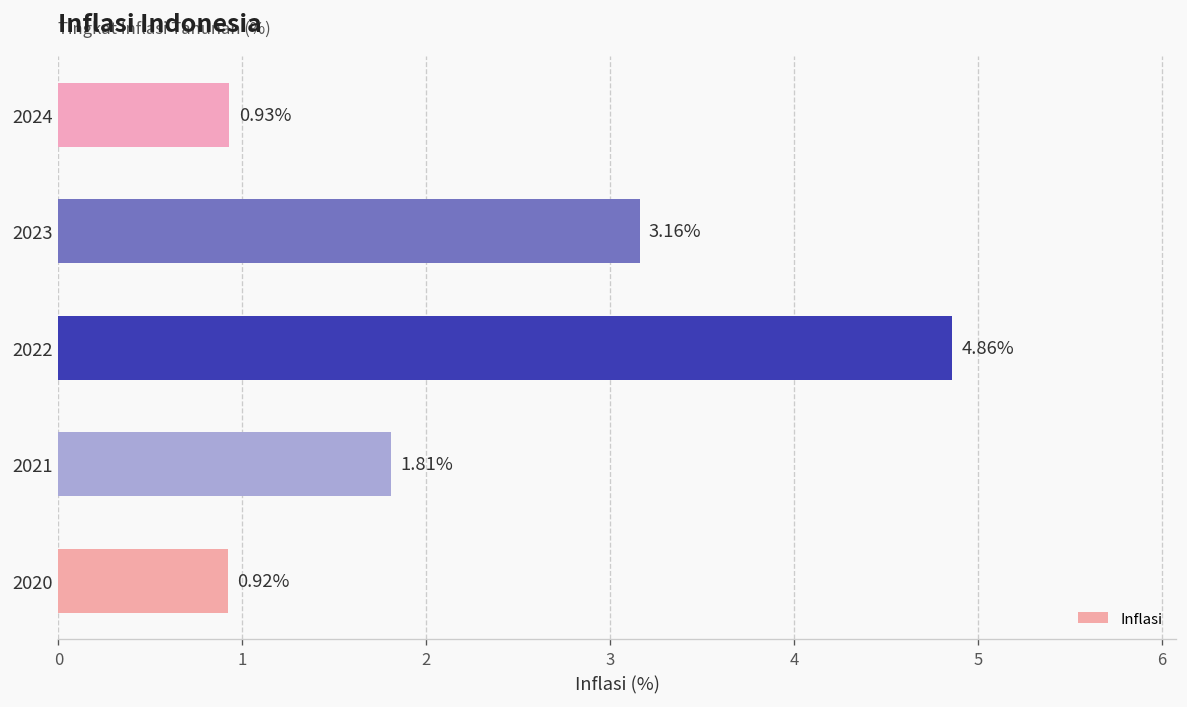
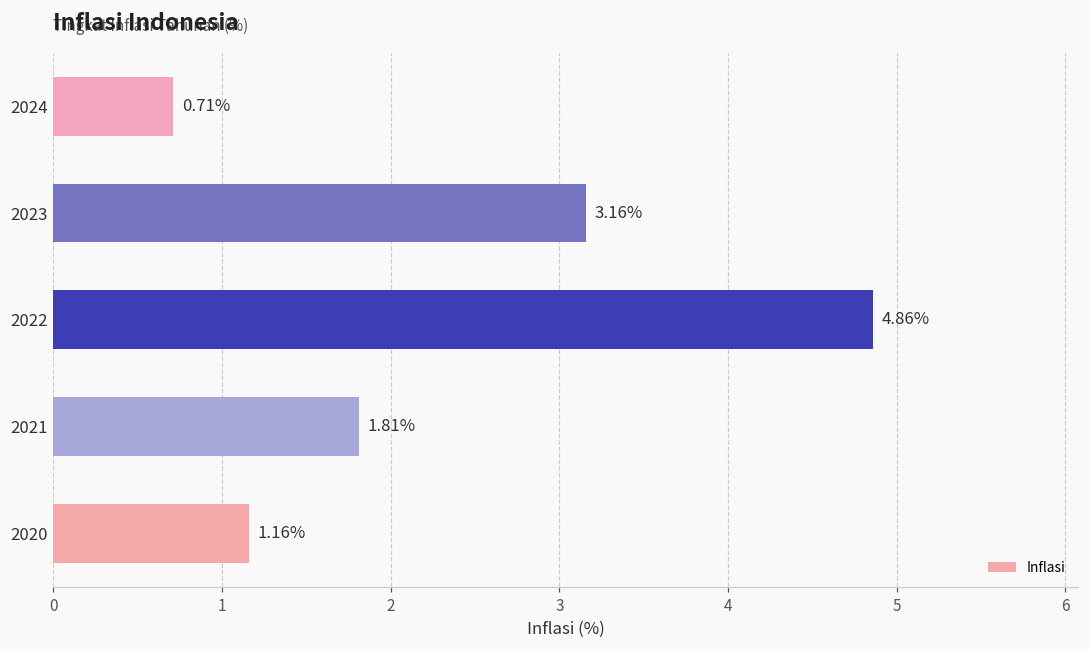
  {
-   "2024": "0.93%",
+   "2024": "0.71%",
    "2023": "3.16%",
    "2022": "4.86%",
    "2021": "1.81%",
-   "2020": "0.92%"
+   "2020": "1.16%"
  }
